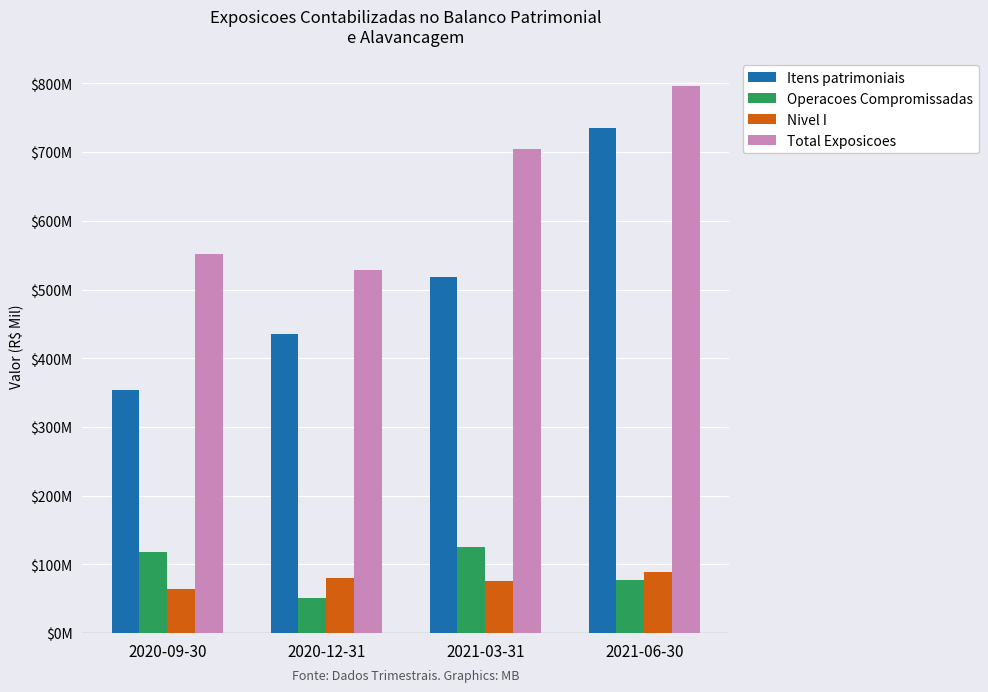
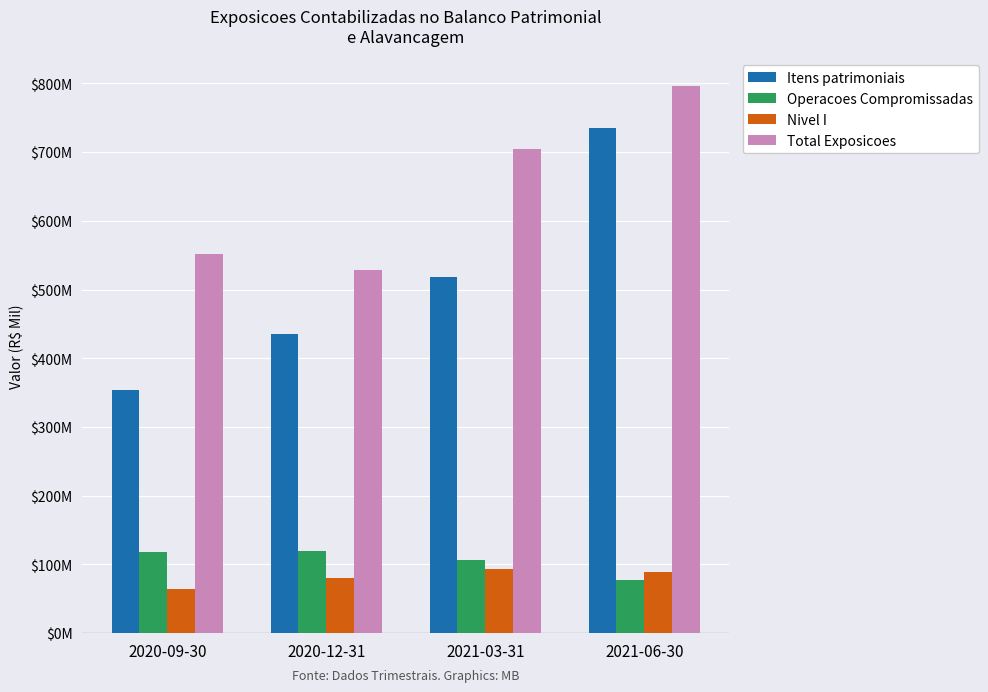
  {
    "Itens patrimoniais": {
      "2020-09-30": "$350000000",
      "2020-12-31": "$440000000",
      "2021-03-31": "$520000000",
      "2021-06-30": "$740000000"
    },
    "Operacoes Compromissadas": {
      "2020-09-30": "$120000000",
-     "2020-12-31": "$50000000",
-     "2021-03-31": "$130000000",
+     "2020-12-31": "$120000000",
+     "2021-03-31": "$110000000",
      "2021-06-30": "$80000000"
    },
    "Nivel I": {
      "2020-09-30": "$60000000",
      "2020-12-31": "$80000000",
-     "2021-03-31": "$80000000",
+     "2021-03-31": "$90000000",
      "2021-06-30": "$90000000"
    },
    "Total Exposicoes": {
      "2020-09-30": "$550000000",
      "2020-12-31": "$530000000",
      "2021-03-31": "$700000000",
      "2021-06-30": "$800000000"
    }
  }
